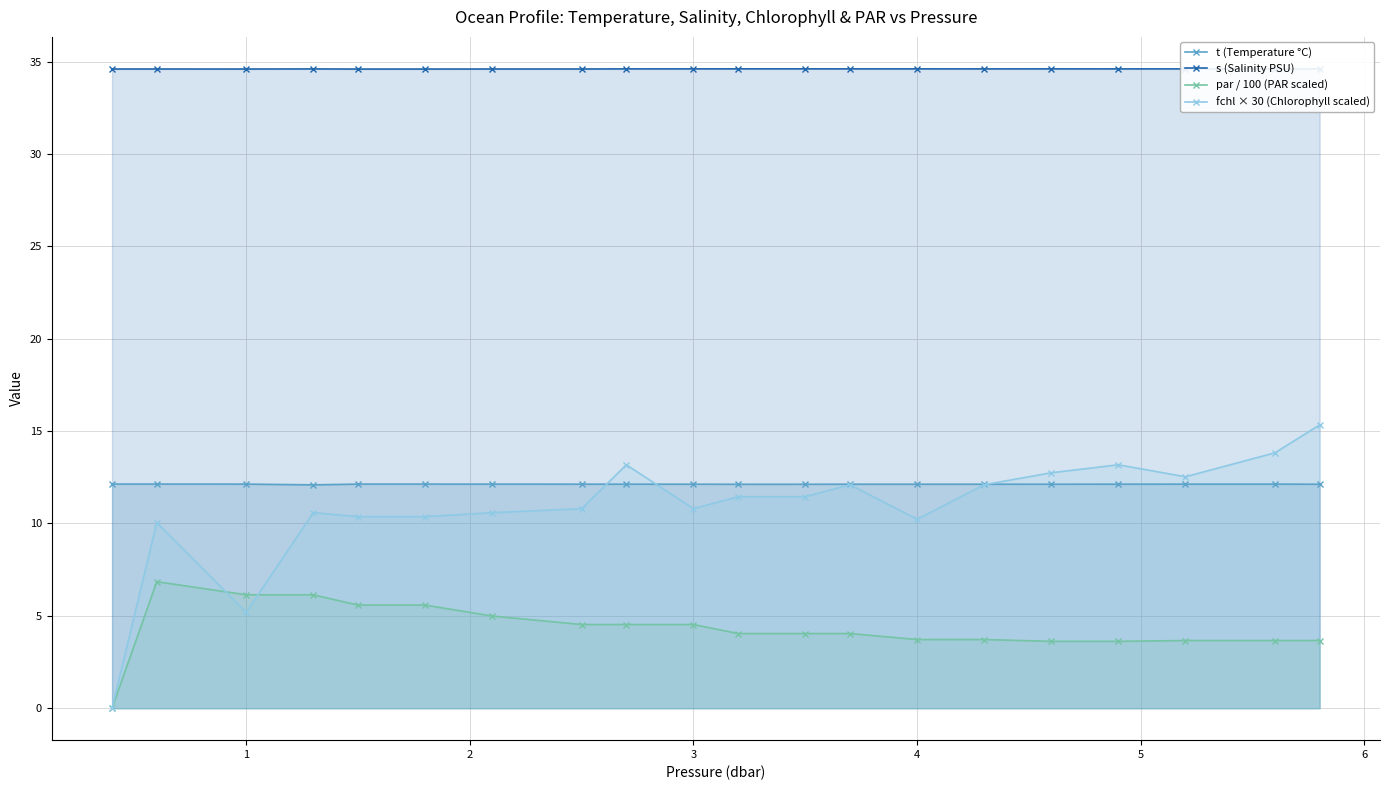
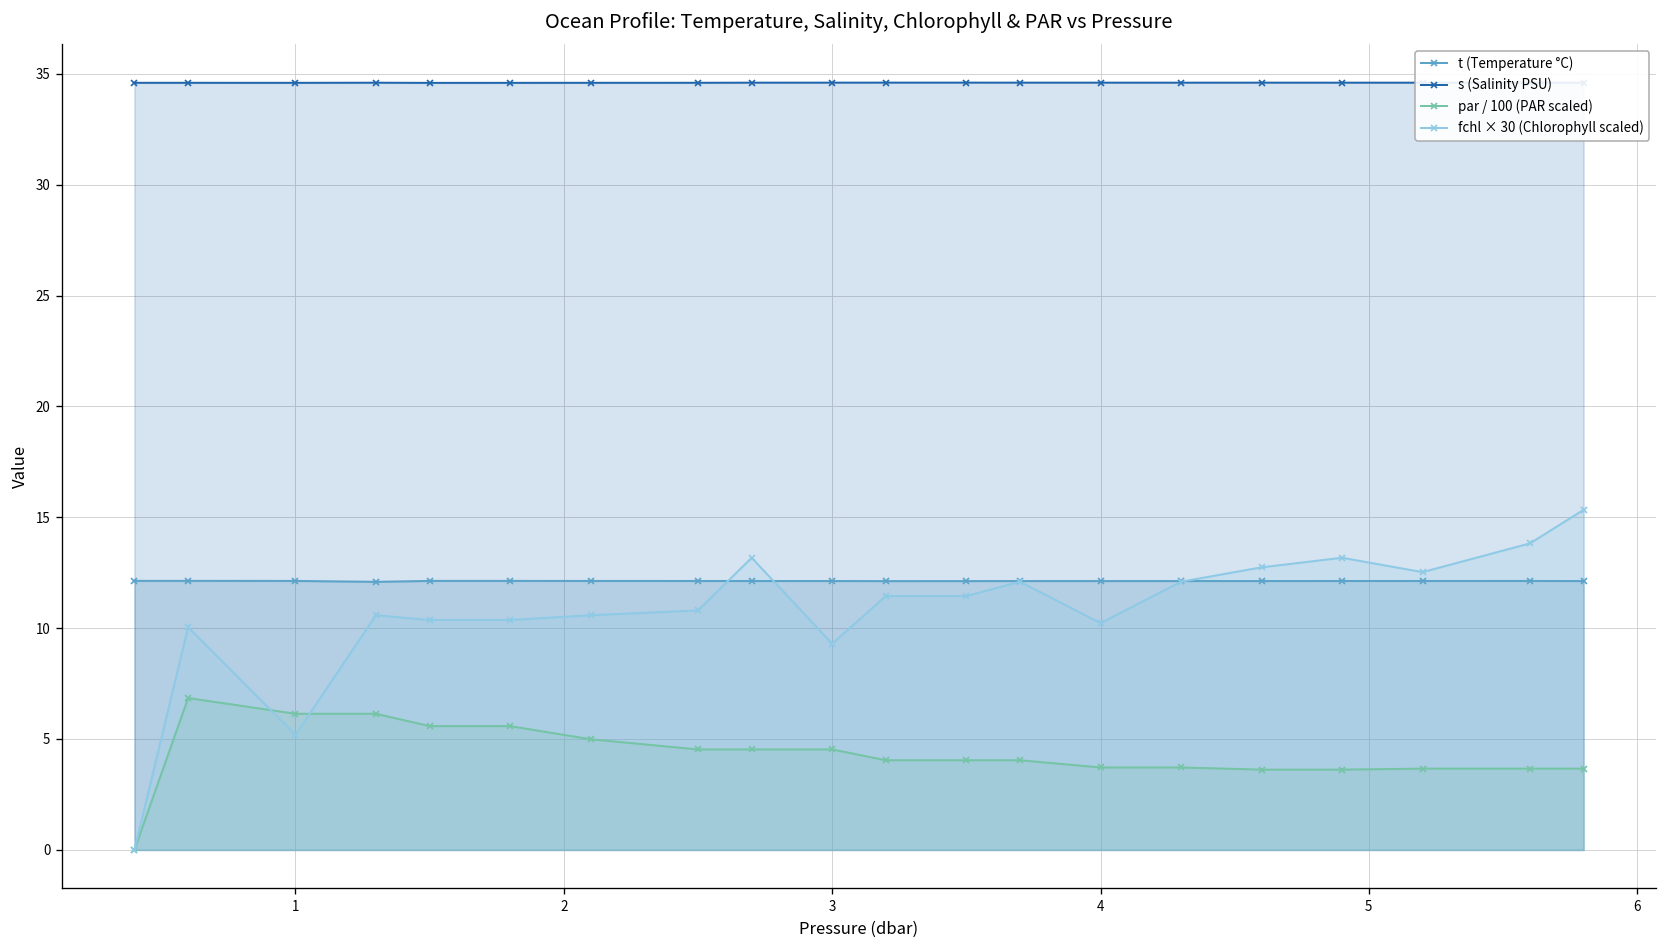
  {
    "s (Salinity PSU)": {
      "1": 34.6,
      "3": 34.6,
      "4": 34.6
    },
    "fchl × 30 (Chlorophyll scaled)": {
      "1": 5.2,
-     "3": 10.8,
+     "3": 9.3,
      "4": 10.2
    }
  }
